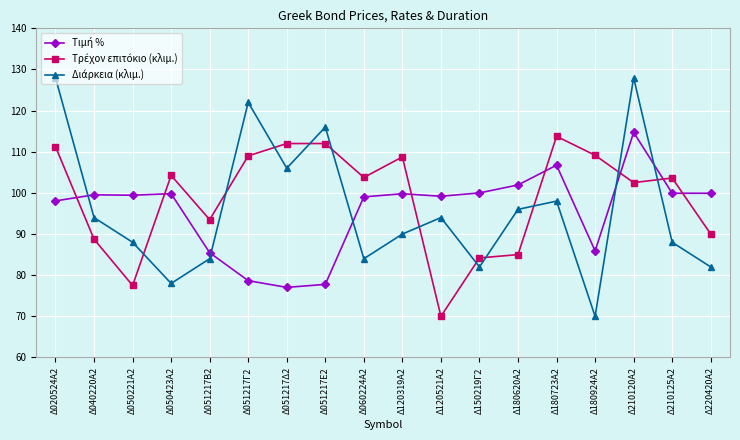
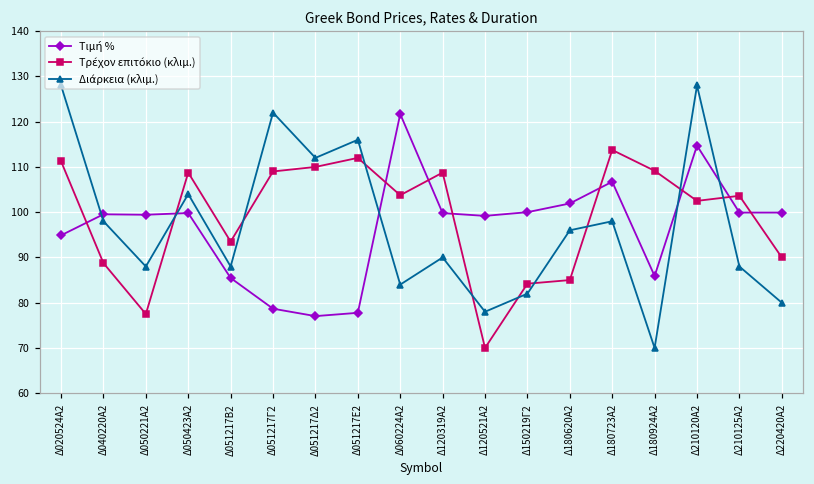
  {
    "Τιμή %": {
-     "Δ020524Α2": 98,
+     "Δ020524Α2": 95,
      "Δ040220Α2": 100,
      "Δ050221Α2": 99,
      "Δ050423Α2": 100,
      "Δ051217Β2": 85,
      "Δ051217Γ2": 79,
      "Δ051217Δ2": 77,
      "Δ051217Ε2": 78,
-     "Δ060224Α2": 99,
+     "Δ060224Α2": 122,
      "Δ120319Α2": 100,
      "Δ120521Α2": 99,
      "Δ150219Γ2": 100,
      "Δ180620Α2": 102,
      "Δ180723Α2": 107,
      "Δ180924Α2": 86,
      "Δ210120Α2": 115,
      "Δ210125Α2": 100,
      "Δ220420Α2": 100
    },
    "Τρέχον επιτόκιο (κλιμ.)": {
      "Δ020524Α2": 111,
      "Δ040220Α2": 89,
      "Δ050221Α2": 78,
-     "Δ050423Α2": 104,
+     "Δ050423Α2": 109,
      "Δ051217Β2": 94,
      "Δ051217Γ2": 109,
-     "Δ051217Δ2": 112,
+     "Δ051217Δ2": 110,
      "Δ051217Ε2": 112,
      "Δ060224Α2": 104,
      "Δ120319Α2": 109,
      "Δ120521Α2": 70,
      "Δ150219Γ2": 84,
      "Δ180620Α2": 85,
      "Δ180723Α2": 114,
      "Δ180924Α2": 109,
      "Δ210120Α2": 103,
      "Δ210125Α2": 104,
      "Δ220420Α2": 90
    },
    "Διάρκεια (κλιμ.)": {
-     "Δ040220Α2": 94,
+     "Δ040220Α2": 98,
      "Δ050221Α2": 88,
-     "Δ050423Α2": 78,
-     "Δ051217Β2": 84,
+     "Δ050423Α2": 104,
+     "Δ051217Β2": 88,
      "Δ051217Γ2": 122,
-     "Δ051217Δ2": 106,
+     "Δ051217Δ2": 112,
      "Δ051217Ε2": 116,
      "Δ060224Α2": 84,
      "Δ120319Α2": 90,
-     "Δ120521Α2": 94,
+     "Δ120521Α2": 78,
      "Δ150219Γ2": 82,
      "Δ180620Α2": 96,
      "Δ180723Α2": 98,
      "Δ180924Α2": 70,
      "Δ210120Α2": 128,
      "Δ210125Α2": 88,
-     "Δ220420Α2": 82
+     "Δ220420Α2": 80
    }
  }
